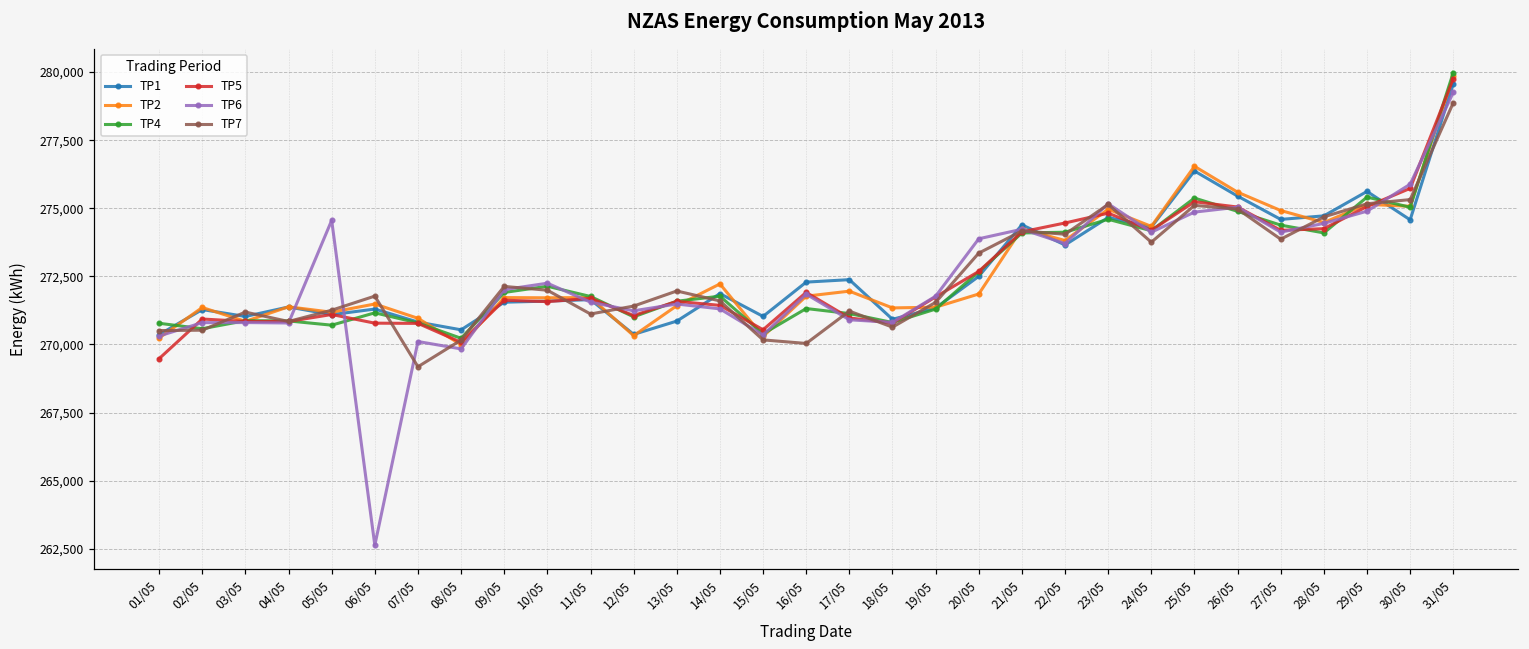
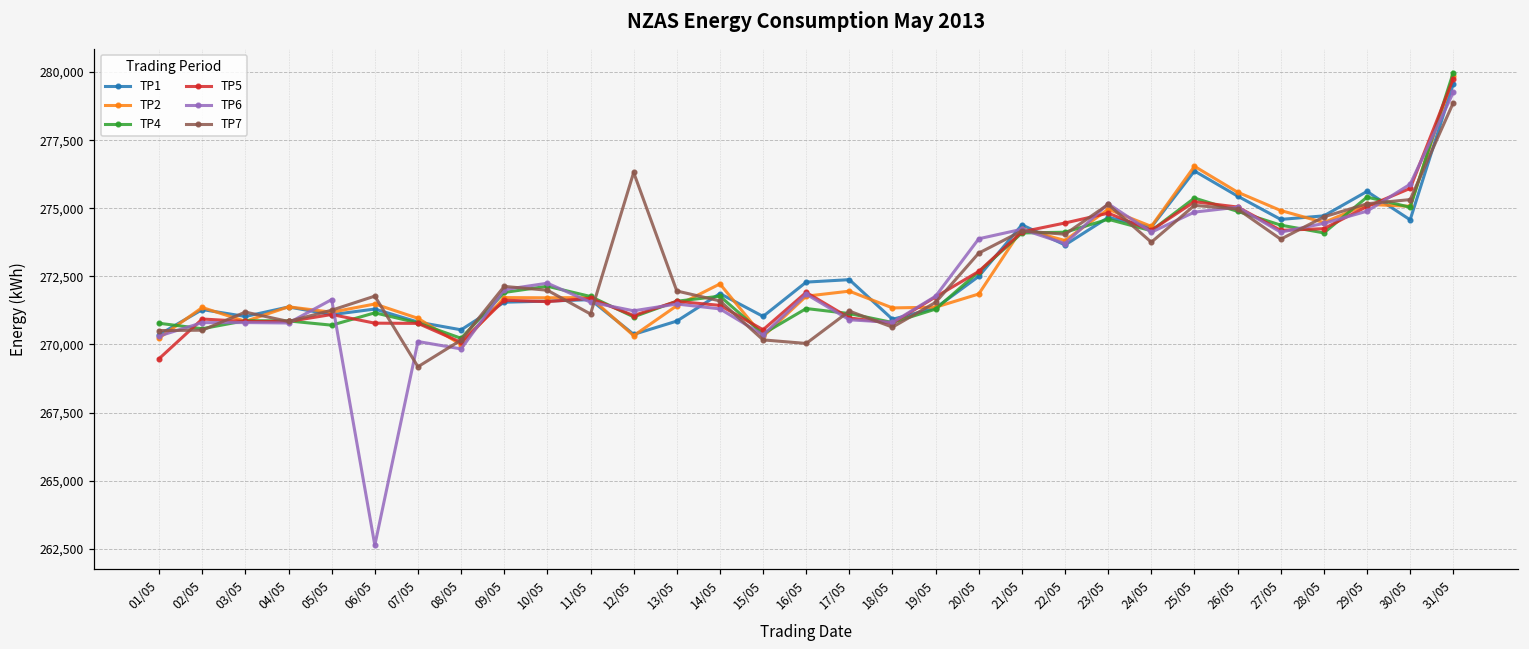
  {
    "TP1": {
      "03/05": "271,000",
      "06/05": "271,300",
      "08/05": "270,500",
      "13/05": "270,900",
      "15/05": "271,000",
      "16/05": "272,300",
      "17/05": "272,400",
      "18/05": "270,900",
      "20/05": "272,500",
      "21/05": "274,400",
      "25/05": "276,400",
      "26/05": "275,400",
      "27/05": "274,600",
      "29/05": "275,600",
      "30/05": "274,600",
      "31/05": "279,600"
    },
    "TP2": {
      "06/05": "271,500",
      "07/05": "271,000",
      "10/05": "271,700",
      "14/05": "272,200",
      "17/05": "272,000",
      "18/05": "271,300",
      "20/05": "271,900",
      "22/05": "273,800",
      "23/05": "275,000",
      "25/05": "276,500",
      "26/05": "275,600",
      "27/05": "274,900",
      "31/05": "279,900"
    },
    "TP4": {
      "01/05": "270,800",
      "05/05": "270,700",
      "06/05": "271,200",
      "09/05": "271,900",
      "10/05": "272,100",
      "16/05": "271,300",
      "25/05": "275,400",
      "27/05": "274,400",
      "28/05": "274,100",
      "29/05": "275,400",
      "31/05": "280,000"
    },
    "TP5": {
      "01/05": "269,500",
      "02/05": "270,900",
      "06/05": "270,800",
      "14/05": "271,400",
      "15/05": "270,500",
      "22/05": "274,500",
      "23/05": "274,800",
      "25/05": "275,200",
      "28/05": "274,300",
      "30/05": "275,700",
      "31/05": "279,800"
    },
    "TP6": {
      "02/05": "270,800",
-     "05/05": "274,600",
+     "05/05": "271,600",
      "06/05": "262,600",
      "07/05": "270,100",
      "08/05": "269,800",
      "09/05": "272,000",
      "10/05": "272,300",
      "12/05": "271,200",
      "14/05": "271,300",
      "20/05": "273,900",
      "25/05": "274,900",
      "29/05": "274,900",
      "30/05": "275,900",
      "31/05": "279,300"
    },
    "TP7": {
      "01/05": "270,500",
      "03/05": "271,200",
      "06/05": "271,800",
      "07/05": "269,200",
      "09/05": "272,100",
      "10/05": "272,000",
      "11/05": "271,100",
-     "12/05": "271,400",
+     "12/05": "276,300",
      "13/05": "272,000",
      "14/05": "271,600",
      "15/05": "270,200",
      "16/05": "270,000",
      "18/05": "270,600",
      "19/05": "271,500",
      "20/05": "273,400",
      "24/05": "273,800",
      "25/05": "275,100",
      "27/05": "273,900",
      "30/05": "275,300",
      "31/05": "278,900"
    }
  }
